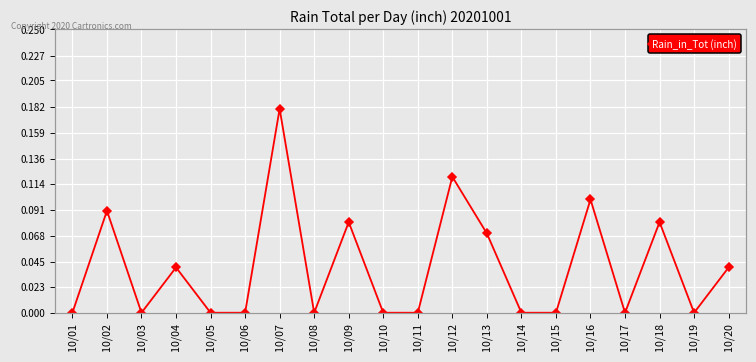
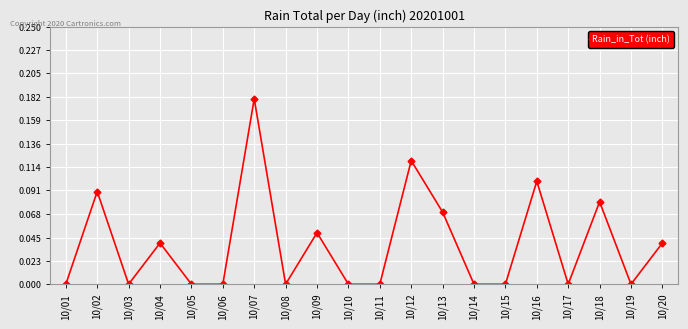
  {
    "10/01": 0.00,
    "10/02": 0.09,
    "10/03": 0.00,
    "10/04": 0.04,
    "10/05": 0.00,
    "10/06": 0.00,
    "10/07": 0.18,
    "10/08": 0.00,
-   "10/09": 0.08,
+   "10/09": 0.05,
    "10/10": 0.00,
    "10/11": 0.00,
    "10/12": 0.12,
    "10/13": 0.07,
    "10/14": 0.00,
    "10/15": 0.00,
    "10/16": 0.10,
    "10/17": 0.00,
    "10/18": 0.08,
    "10/19": 0.00,
    "10/20": 0.04
  }
